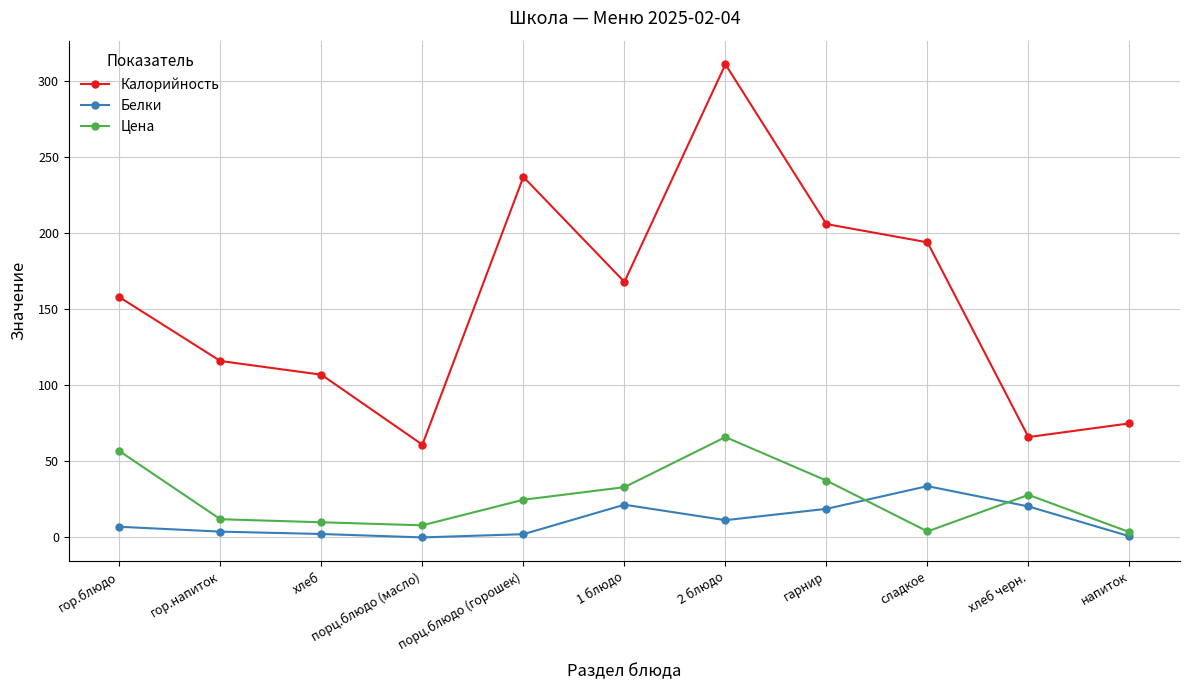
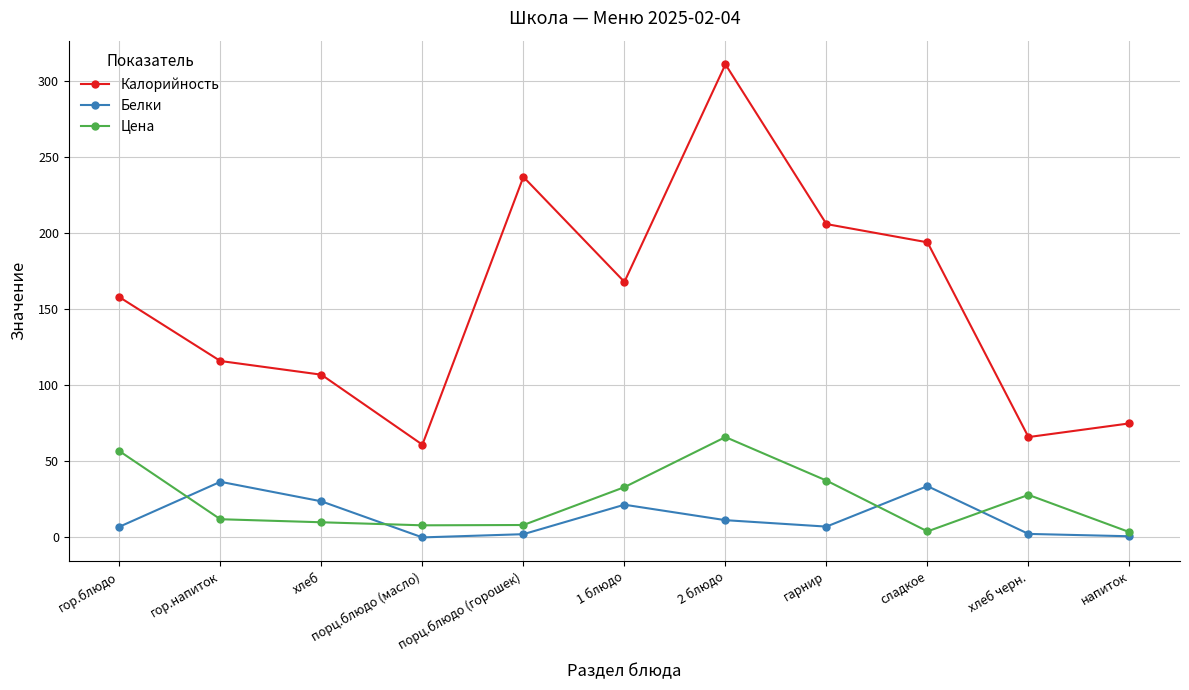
  {
    "Калорийность": {
      "гор.блюдо": 158,
      "гор.напиток": 116,
      "хлеб": 107,
      "порц.блюдо (масло)": 61,
      "порц.блюдо (горошек)": 237,
      "1 блюдо": 168,
      "2 блюдо": 311,
      "гарнир": 206,
      "сладкое": 194,
      "хлеб черн.": 66,
      "напиток": 75
    },
    "Белки": {
      "гор.блюдо": 7,
-     "гор.напиток": 4,
-     "хлеб": 2,
+     "гор.напиток": 37,
+     "хлеб": 24,
      "порц.блюдо (масло)": 0,
      "порц.блюдо (горошек)": 2,
      "1 блюдо": 22,
      "2 блюдо": 11,
-     "гарнир": 19,
+     "гарнир": 7,
      "сладкое": 34,
-     "хлеб черн.": 20,
+     "хлеб черн.": 2,
      "напиток": 1
    },
    "Цена": {
      "гор.блюдо": 57,
      "гор.напиток": 12,
      "хлеб": 10,
      "порц.блюдо (масло)": 8,
-     "порц.блюдо (горошек)": 25,
+     "порц.блюдо (горошек)": 8,
      "1 блюдо": 33,
      "2 блюдо": 66,
      "гарнир": 37,
      "сладкое": 4,
      "хлеб черн.": 28,
      "напиток": 4
    }
  }
